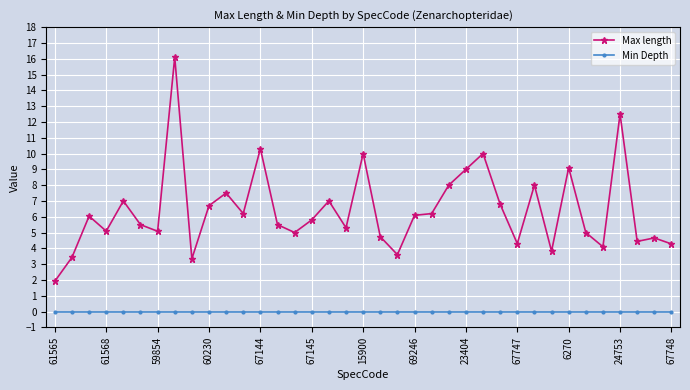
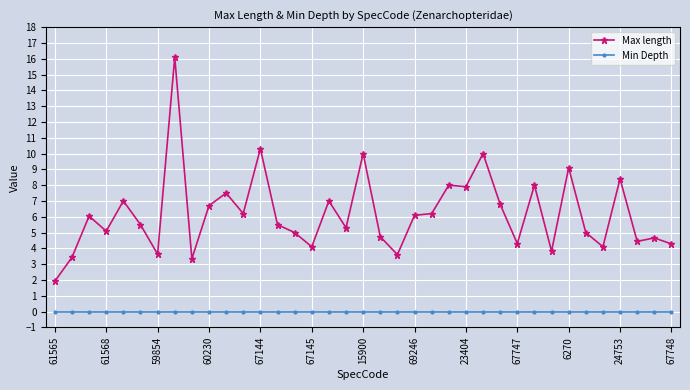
  {
    "Max length": {
      "61565": 1.9,
      "61568": 5.1,
-     "59854": 5.1,
+     "59854": 3.6,
      "60230": 6.7,
      "67144": 10.3,
-     "67145": 5.8,
+     "67145": 4.1,
      "15900": 10.0,
      "69246": 6.1,
-     "23404": 9.0,
+     "23404": 7.9,
      "67747": 4.3,
      "6270": 9.1,
-     "24753": 12.5,
+     "24753": 8.4,
      "67748": 4.3
    },
    "Min Depth": {
      "61565": 0.0,
      "61568": 0.0,
      "59854": 0.0,
      "60230": 0.0,
      "67144": 0.0,
      "67145": 0.0,
      "15900": 0.0,
      "69246": 0.0,
      "23404": 0.0,
      "67747": 0.0,
      "6270": 0.0,
      "24753": 0.0,
      "67748": 0.0
    }
  }
